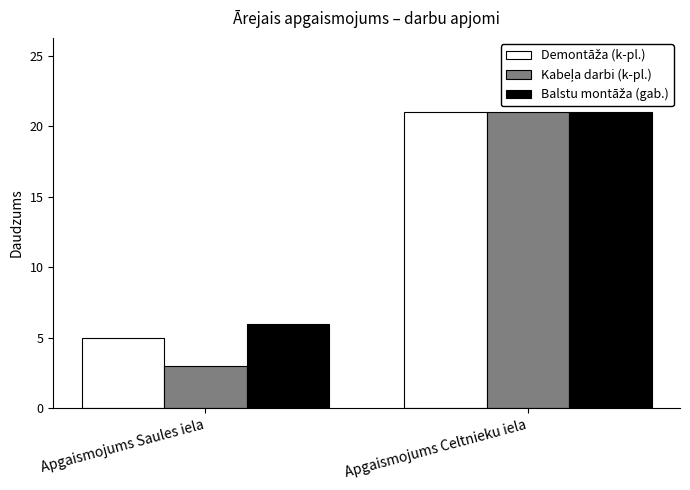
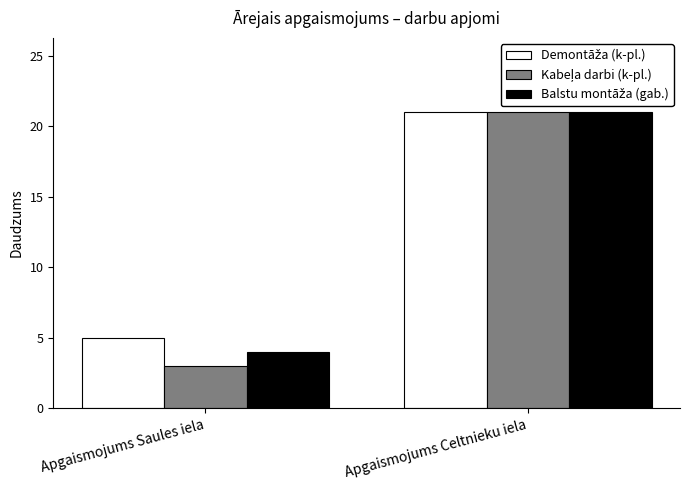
  {
    "Demontāža (k-pl.)": {
      "Apgaismojums Saules iela": 5,
      "Apgaismojums Celtnieku iela": 21
    },
    "Kabeļa darbi (k-pl.)": {
      "Apgaismojums Saules iela": 3,
      "Apgaismojums Celtnieku iela": 21
    },
    "Balstu montāža (gab.)": {
-     "Apgaismojums Saules iela": 6,
+     "Apgaismojums Saules iela": 4,
      "Apgaismojums Celtnieku iela": 21
    }
  }
